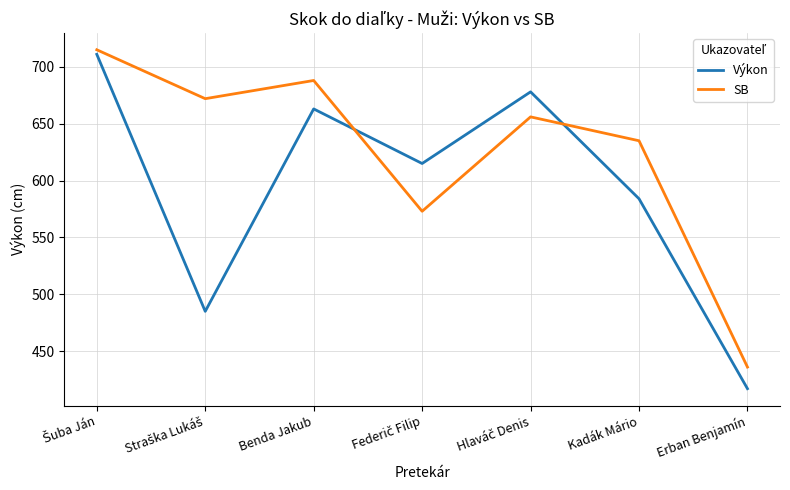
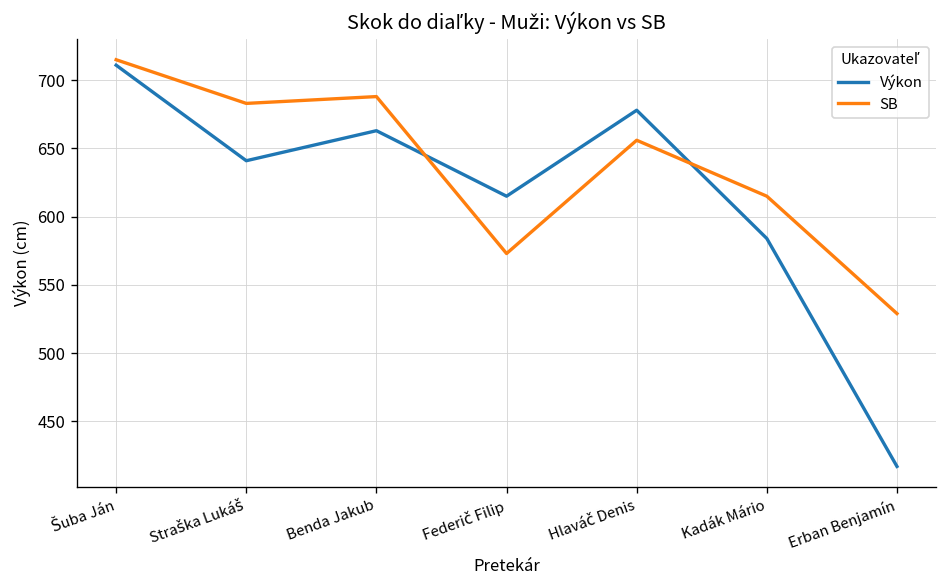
  {
    "Výkon": {
      "Šuba Ján": 711,
-     "Straška Lukáš": 485,
+     "Straška Lukáš": 641,
      "Benda Jakub": 663,
      "Federič Filip": 615,
      "Hlaváč Denis": 678,
      "Kadák Mário": 584,
      "Erban Benjamín": 417
    },
    "SB": {
      "Šuba Ján": 715,
-     "Straška Lukáš": 672,
+     "Straška Lukáš": 683,
      "Benda Jakub": 688,
      "Federič Filip": 573,
      "Hlaváč Denis": 656,
-     "Kadák Mário": 635,
-     "Erban Benjamín": 436
+     "Kadák Mário": 615,
+     "Erban Benjamín": 529
    }
  }
